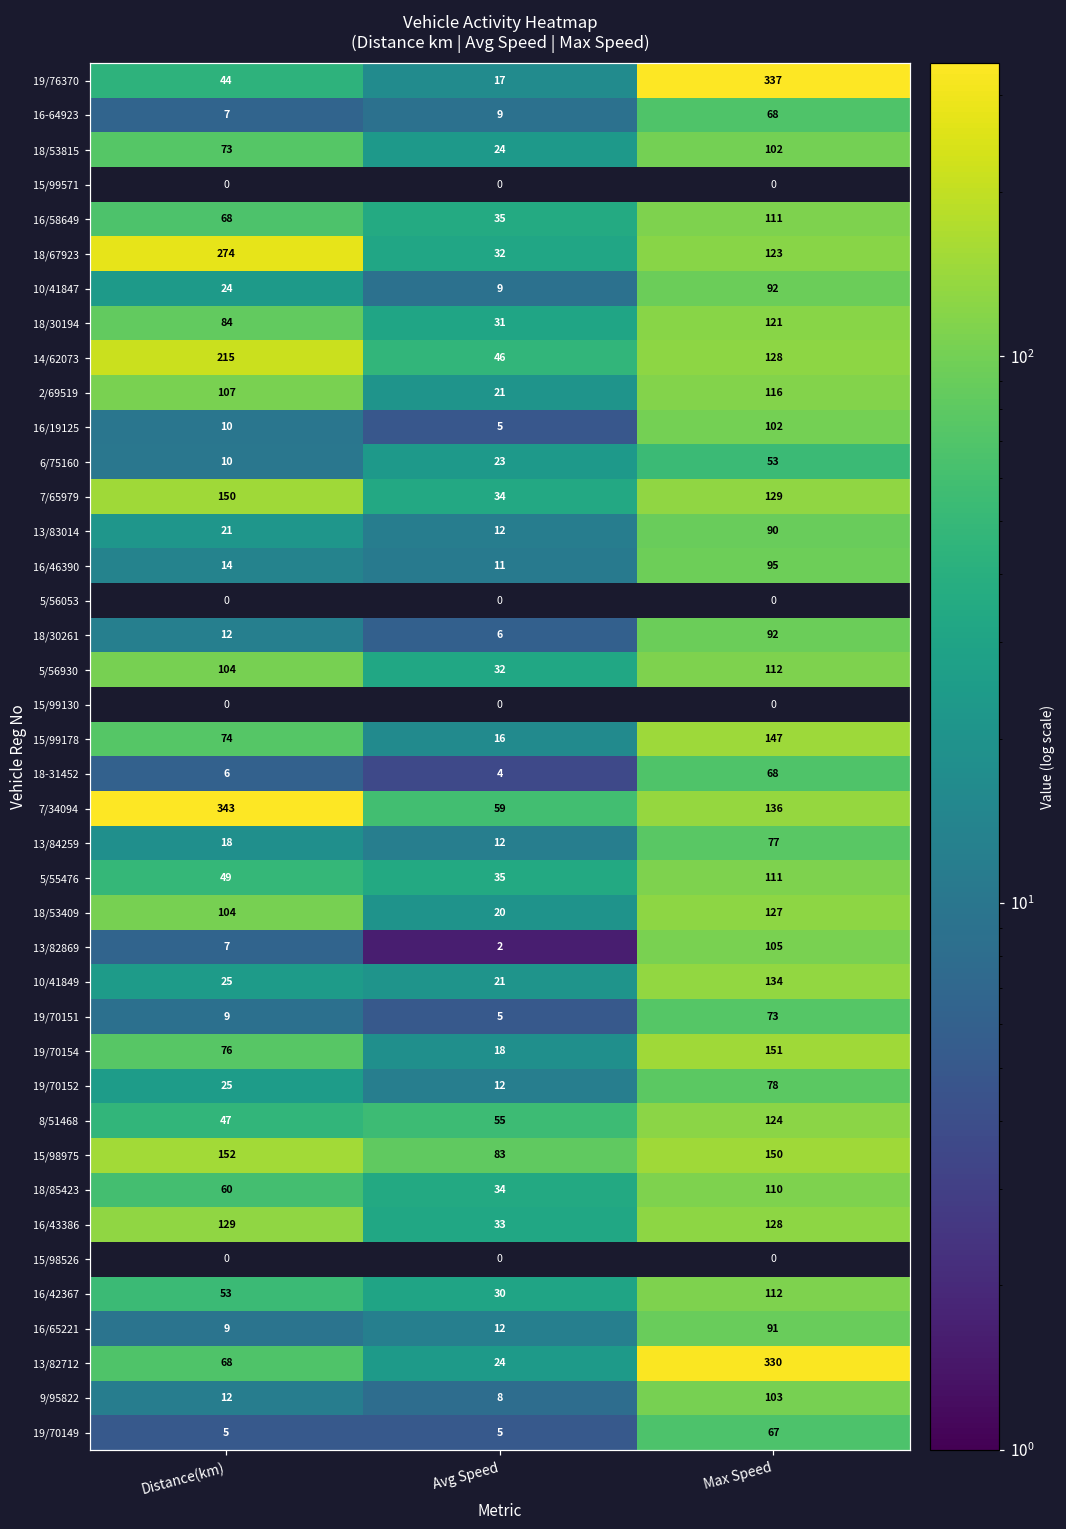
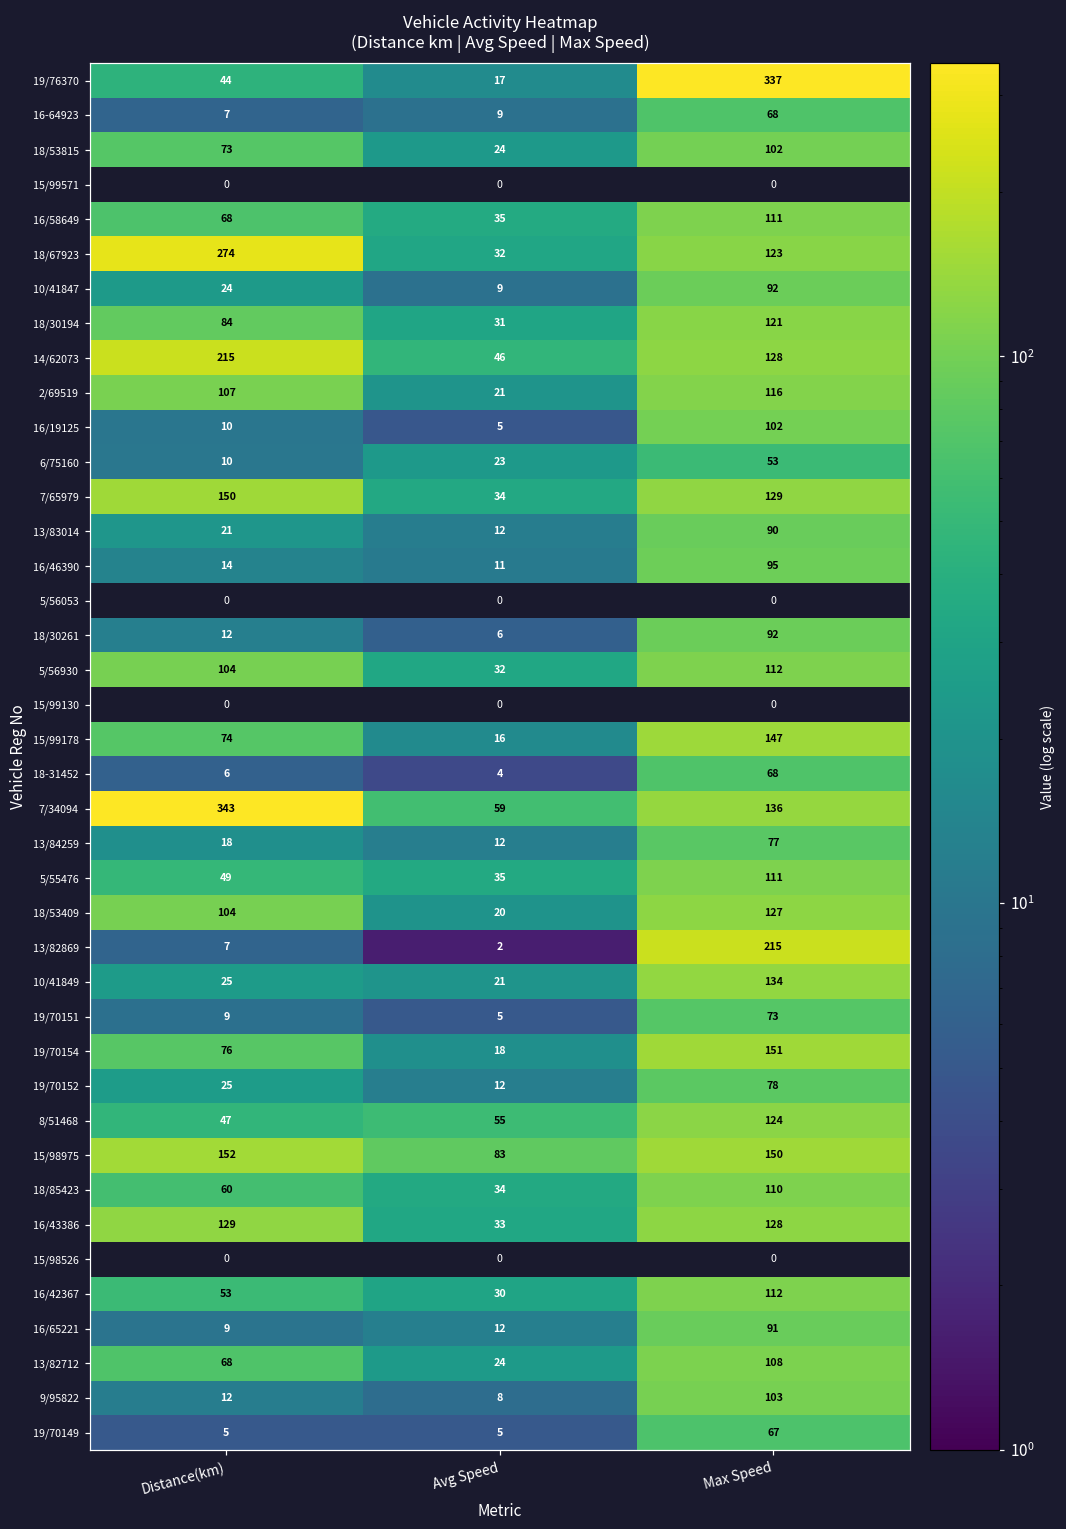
  {
    "19/76370": {
      "Distance(km)": 44,
      "Avg Speed": 17,
      "Max Speed": 337
    },
    "16-64923": {
      "Distance(km)": 7,
      "Avg Speed": 9,
      "Max Speed": 68
    },
    "18/53815": {
      "Distance(km)": 73,
      "Avg Speed": 24,
      "Max Speed": 102
    },
    "16/58649": {
      "Distance(km)": 68,
      "Avg Speed": 35,
      "Max Speed": 111
    },
    "18/67923": {
      "Distance(km)": 274,
      "Avg Speed": 32,
      "Max Speed": 123
    },
    "10/41847": {
      "Distance(km)": 24,
      "Avg Speed": 9,
      "Max Speed": 92
    },
    "18/30194": {
      "Distance(km)": 84,
      "Avg Speed": 31,
      "Max Speed": 121
    },
    "14/62073": {
      "Distance(km)": 215,
      "Avg Speed": 46,
      "Max Speed": 128
    },
    "2/69519": {
      "Distance(km)": 107,
      "Avg Speed": 21,
      "Max Speed": 116
    },
    "16/19125": {
      "Distance(km)": 10,
      "Avg Speed": 5,
      "Max Speed": 102
    },
    "6/75160": {
      "Distance(km)": 10,
      "Avg Speed": 23,
      "Max Speed": 53
    },
    "7/65979": {
      "Distance(km)": 150,
      "Avg Speed": 34,
      "Max Speed": 129
    },
    "13/83014": {
      "Distance(km)": 21,
      "Avg Speed": 12,
      "Max Speed": 90
    },
    "16/46390": {
      "Distance(km)": 14,
      "Avg Speed": 11,
      "Max Speed": 95
    },
    "18/30261": {
      "Distance(km)": 12,
      "Avg Speed": 6,
      "Max Speed": 92
    },
    "5/56930": {
      "Distance(km)": 104,
      "Avg Speed": 32,
      "Max Speed": 112
    },
    "15/99178": {
      "Distance(km)": 74,
      "Avg Speed": 16,
      "Max Speed": 147
    },
    "18-31452": {
      "Distance(km)": 6,
      "Avg Speed": 4,
      "Max Speed": 68
    },
    "7/34094": {
      "Distance(km)": 343,
      "Avg Speed": 59,
      "Max Speed": 136
    },
    "13/84259": {
      "Distance(km)": 18,
      "Avg Speed": 12,
      "Max Speed": 77
    },
    "5/55476": {
      "Distance(km)": 49,
      "Avg Speed": 35,
      "Max Speed": 111
    },
    "18/53409": {
      "Distance(km)": 104,
      "Avg Speed": 20,
      "Max Speed": 127
    },
    "13/82869": {
      "Distance(km)": 7,
      "Avg Speed": 2,
-     "Max Speed": 105
+     "Max Speed": 215
    },
    "10/41849": {
      "Distance(km)": 25,
      "Avg Speed": 21,
      "Max Speed": 134
    },
    "19/70151": {
      "Distance(km)": 9,
      "Avg Speed": 5,
      "Max Speed": 73
    },
    "19/70154": {
      "Distance(km)": 76,
      "Avg Speed": 18,
      "Max Speed": 151
    },
    "19/70152": {
      "Distance(km)": 25,
      "Avg Speed": 12,
      "Max Speed": 78
    },
    "8/51468": {
      "Distance(km)": 47,
      "Avg Speed": 55,
      "Max Speed": 124
    },
    "15/98975": {
      "Distance(km)": 152,
      "Avg Speed": 83,
      "Max Speed": 150
    },
    "18/85423": {
      "Distance(km)": 60,
      "Avg Speed": 34,
      "Max Speed": 110
    },
    "16/43386": {
      "Distance(km)": 129,
      "Avg Speed": 33,
      "Max Speed": 128
    },
    "16/42367": {
      "Distance(km)": 53,
      "Avg Speed": 30,
      "Max Speed": 112
    },
    "16/65221": {
      "Distance(km)": 9,
      "Avg Speed": 12,
      "Max Speed": 91
    },
    "13/82712": {
      "Distance(km)": 68,
      "Avg Speed": 24,
-     "Max Speed": 330
+     "Max Speed": 108
    },
    "9/95822": {
      "Distance(km)": 12,
      "Avg Speed": 8,
      "Max Speed": 103
    },
    "19/70149": {
      "Distance(km)": 5,
      "Avg Speed": 5,
      "Max Speed": 67
    }
  }
